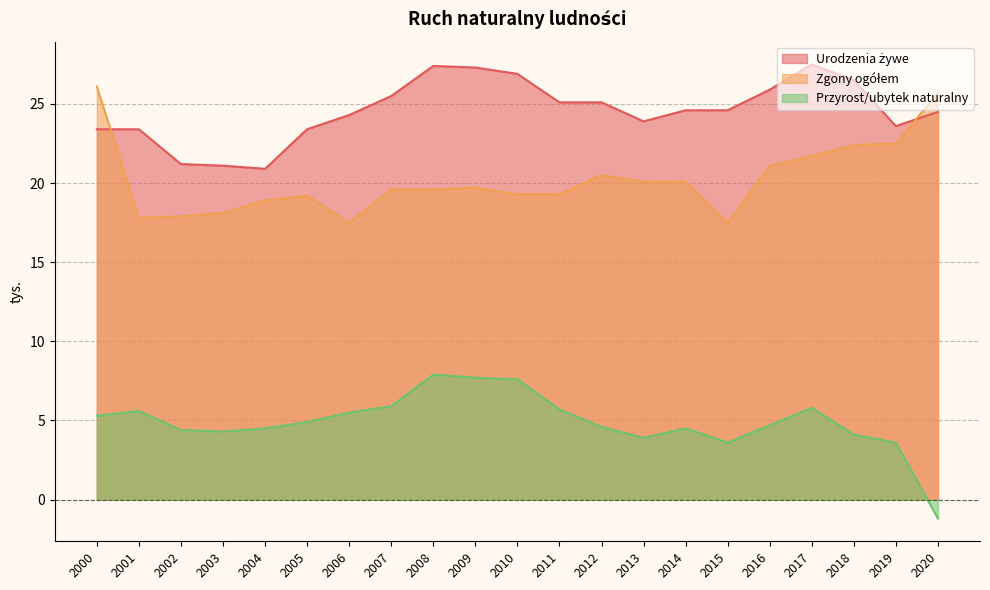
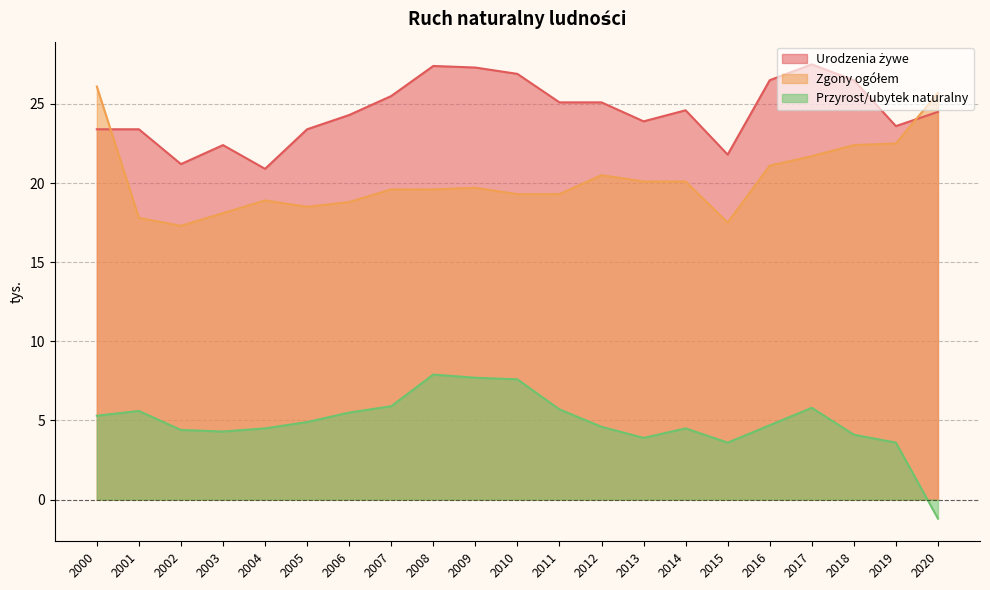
  {
    "Urodzenia żywe": {
      "2000": 23.4,
      "2001": 23.4,
      "2002": 21.2,
-     "2003": 21.1,
+     "2003": 22.4,
      "2004": 20.9,
      "2005": 23.4,
      "2006": 24.3,
      "2007": 25.5,
      "2008": 27.4,
      "2009": 27.3,
      "2010": 26.9,
      "2011": 25.1,
      "2012": 25.1,
      "2013": 23.9,
      "2014": 24.6,
-     "2015": 24.6,
-     "2016": 25.9,
+     "2015": 21.8,
+     "2016": 26.5,
      "2019": 23.6,
      "2020": 24.5
    },
    "Zgony ogółem": {
      "2000": 26.1,
      "2001": 17.8,
-     "2002": 17.9,
+     "2002": 17.3,
      "2003": 18.1,
      "2004": 18.9,
-     "2005": 19.2,
-     "2006": 17.5,
+     "2005": 18.5,
+     "2006": 18.8,
      "2007": 19.6,
      "2008": 19.6,
      "2009": 19.7,
      "2010": 19.3,
      "2011": 19.3,
      "2012": 20.5,
      "2013": 20.1,
      "2014": 20.1,
      "2015": 17.5,
      "2016": 21.1,
      "2017": 21.7,
      "2018": 22.4,
      "2019": 22.5
    }
  }
